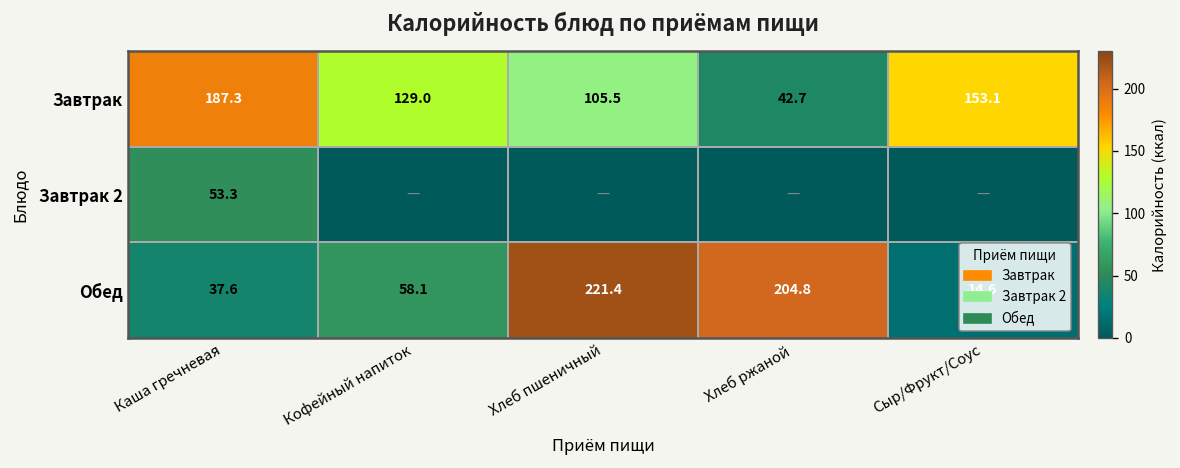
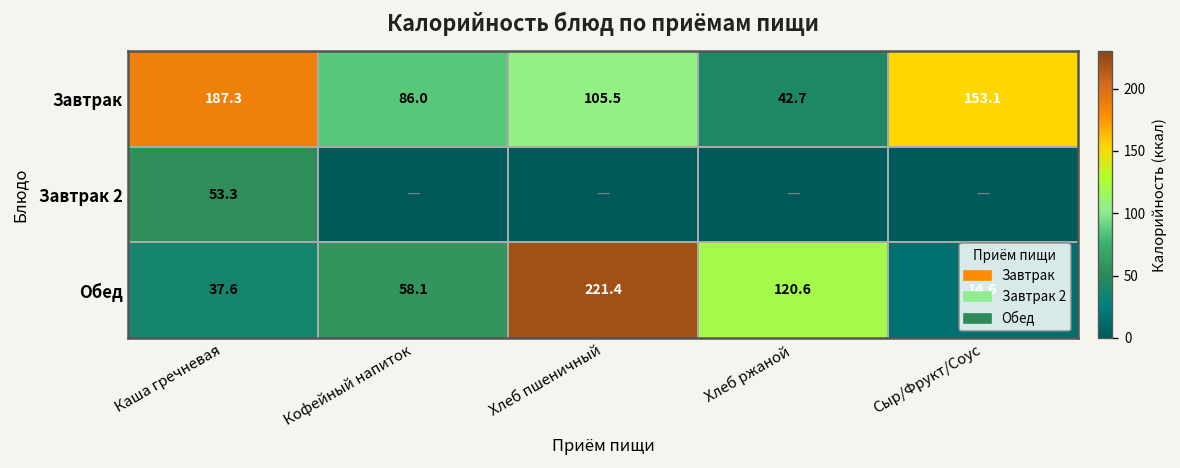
  {
    "Завтрак": {
      "Каша гречневая": 187.3,
-     "Кофейный напиток": 129.0,
+     "Кофейный напиток": 86.0,
      "Хлеб пшеничный": 105.5,
      "Хлеб ржаной": 42.7,
      "Сыр/Фрукт/Соус": 153.1
    },
    "Завтрак 2": {
      "Каша гречневая": 53.3
    },
    "Обед": {
      "Каша гречневая": 37.6,
      "Кофейный напиток": 58.1,
      "Хлеб пшеничный": 221.4,
-     "Хлеб ржаной": 204.8
+     "Хлеб ржаной": 120.6
    }
  }
